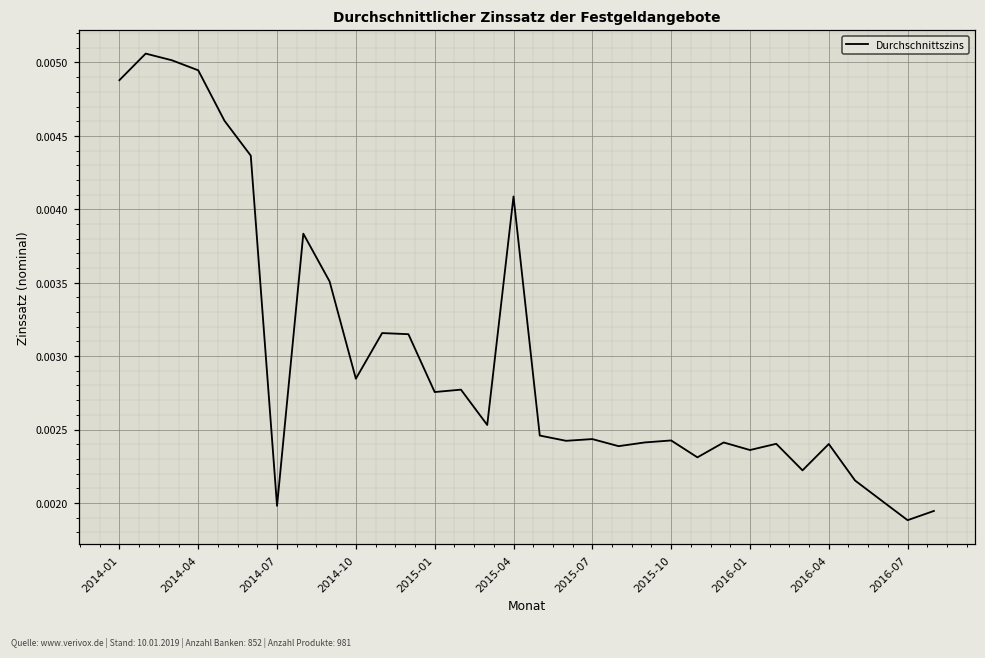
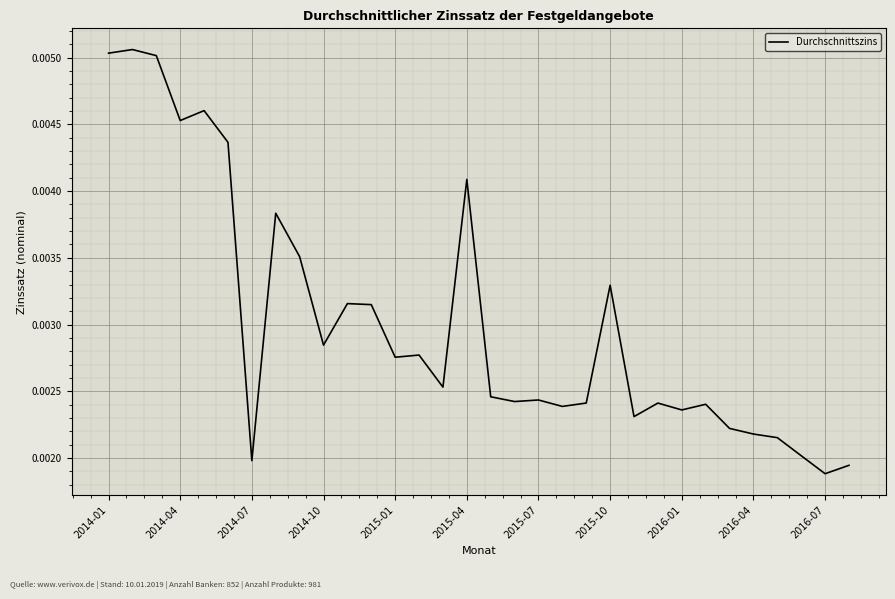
  {
-   "2014-01": 0.00488,
-   "2014-04": 0.00495,
+   "2014-01": 0.00503,
+   "2014-04": 0.00453,
    "2014-07": 0.00198,
    "2014-10": 0.00285,
    "2015-01": 0.00276,
    "2015-04": 0.00409,
    "2015-07": 0.00243,
-   "2015-10": 0.00243,
+   "2015-10": 0.00329,
    "2016-01": 0.00236,
-   "2016-04": 0.00240,
+   "2016-04": 0.00218,
    "2016-07": 0.00188
  }
